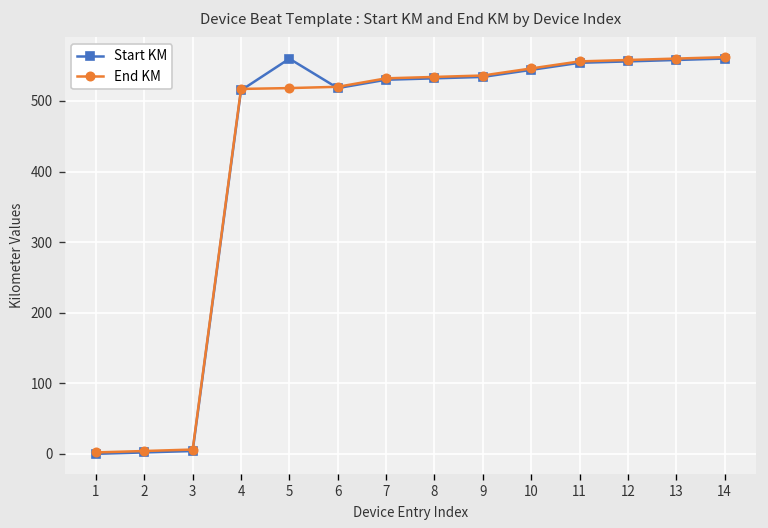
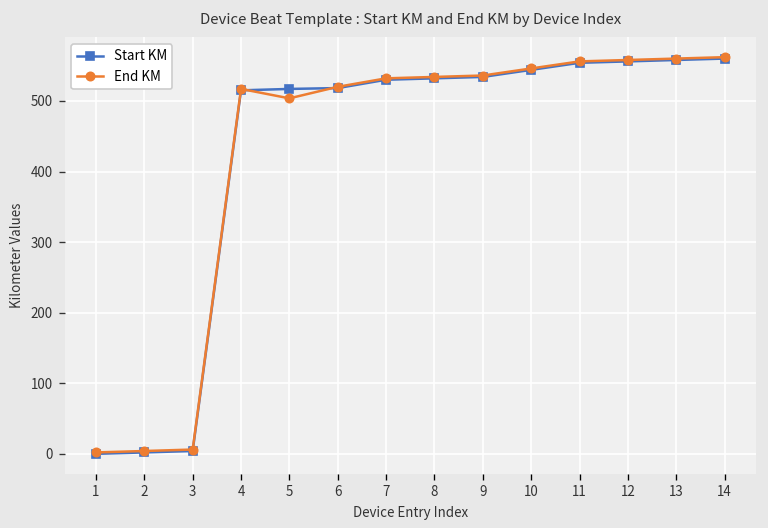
  {
    "Start KM": {
-     "5": 560
+     "5": 520
    },
    "End KM": {
-     "5": 520
+     "5": 500
    }
  }
